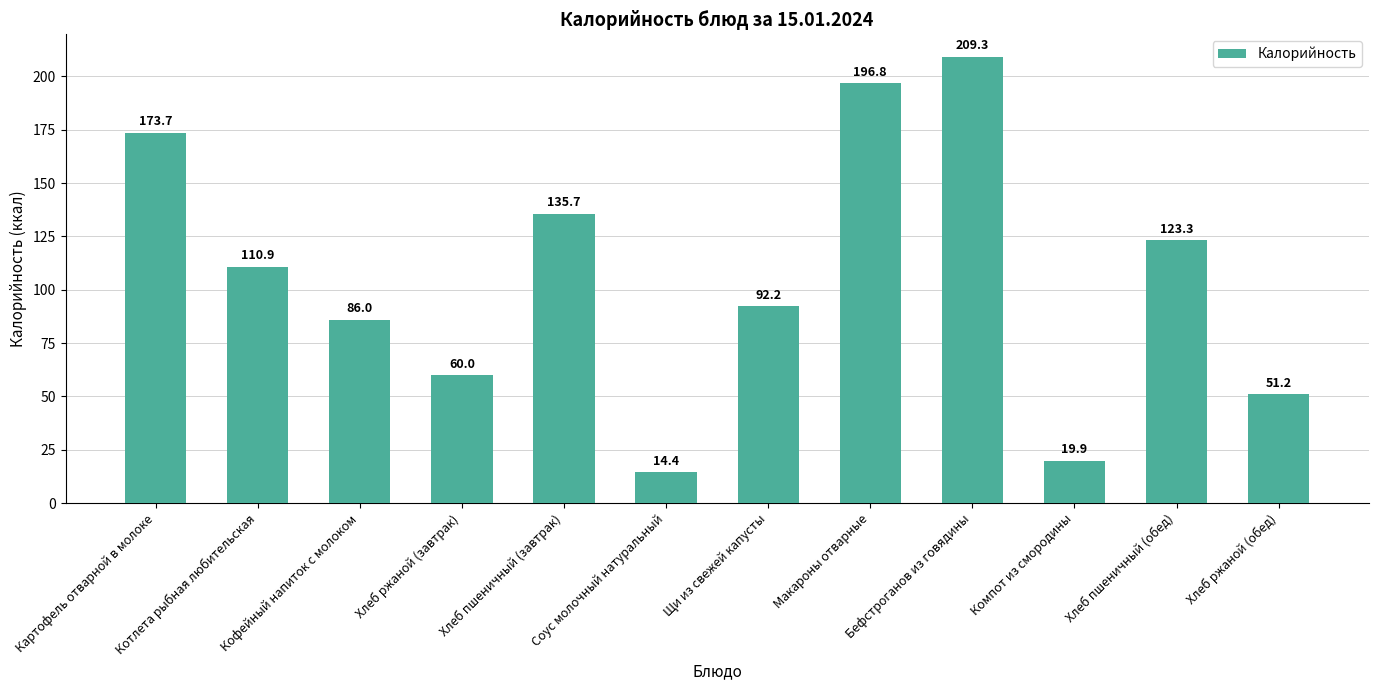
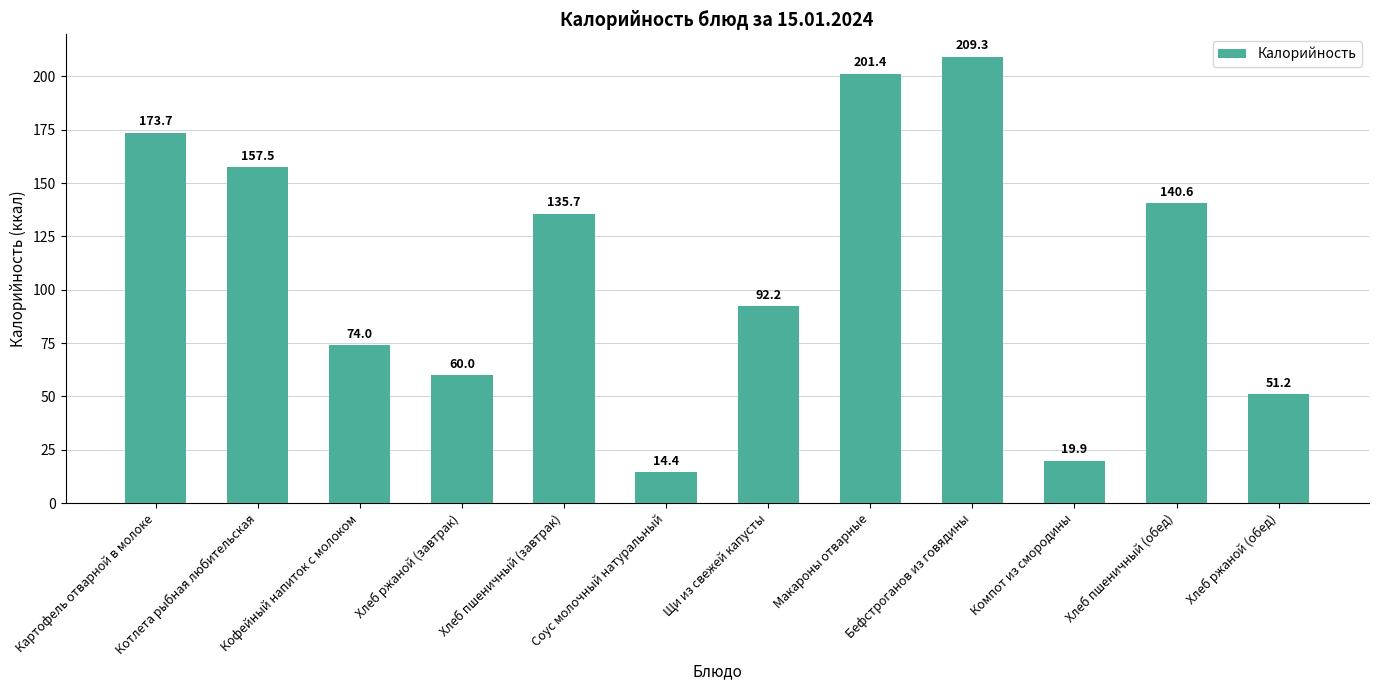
  {
    "Картофель отварной в молоке": 173.7,
-   "Котлета рыбная любительская": 110.9,
-   "Кофейный напиток с молоком": 86.0,
+   "Котлета рыбная любительская": 157.5,
+   "Кофейный напиток с молоком": 74.0,
    "Хлеб ржаной (завтрак)": 60.0,
    "Хлеб пшеничный (завтрак)": 135.7,
    "Соус молочный натуральный": 14.4,
    "Щи из свежей капусты": 92.2,
-   "Макароны отварные": 196.8,
+   "Макароны отварные": 201.4,
    "Бефстроганов из говядины": 209.3,
    "Компот из смородины": 19.9,
-   "Хлеб пшеничный (обед)": 123.3,
+   "Хлеб пшеничный (обед)": 140.6,
    "Хлеб ржаной (обед)": 51.2
  }
